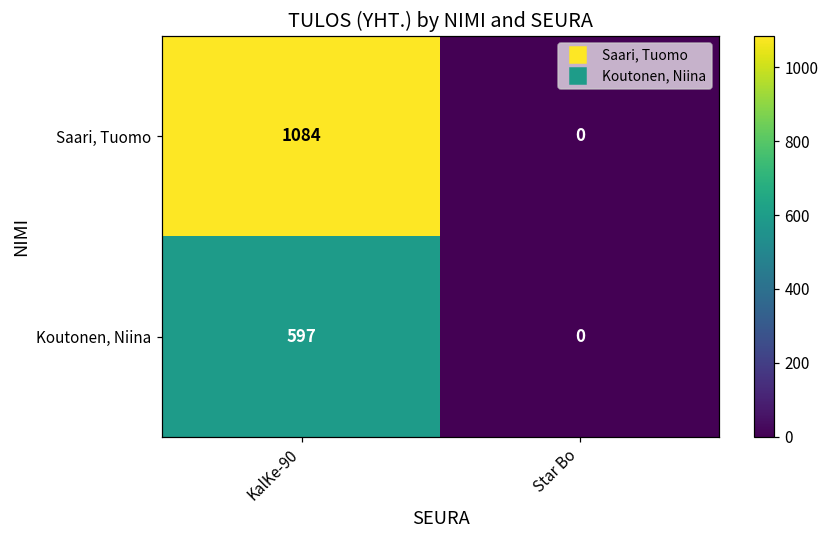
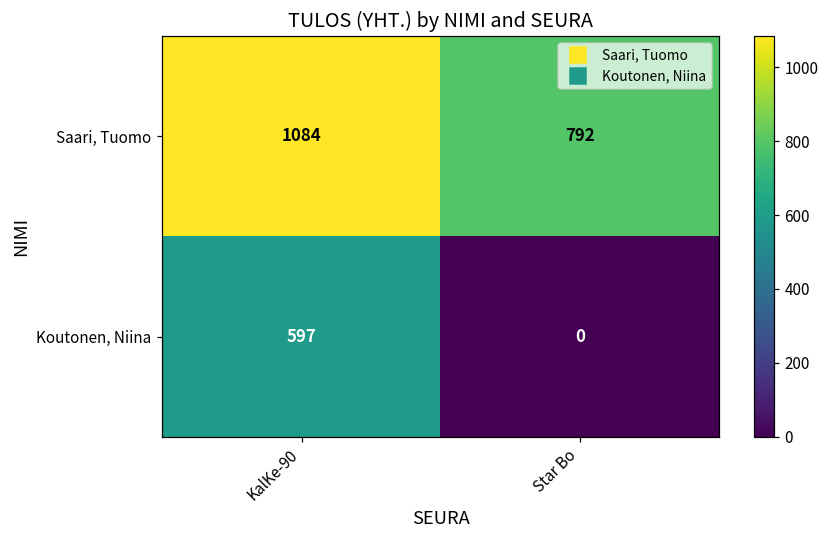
  {
    "Saari, Tuomo": {
      "KalKe-90": 1084,
-     "Star Bo": 0
+     "Star Bo": 792
    },
    "Koutonen, Niina": {
      "KalKe-90": 597,
      "Star Bo": 0
    }
  }
